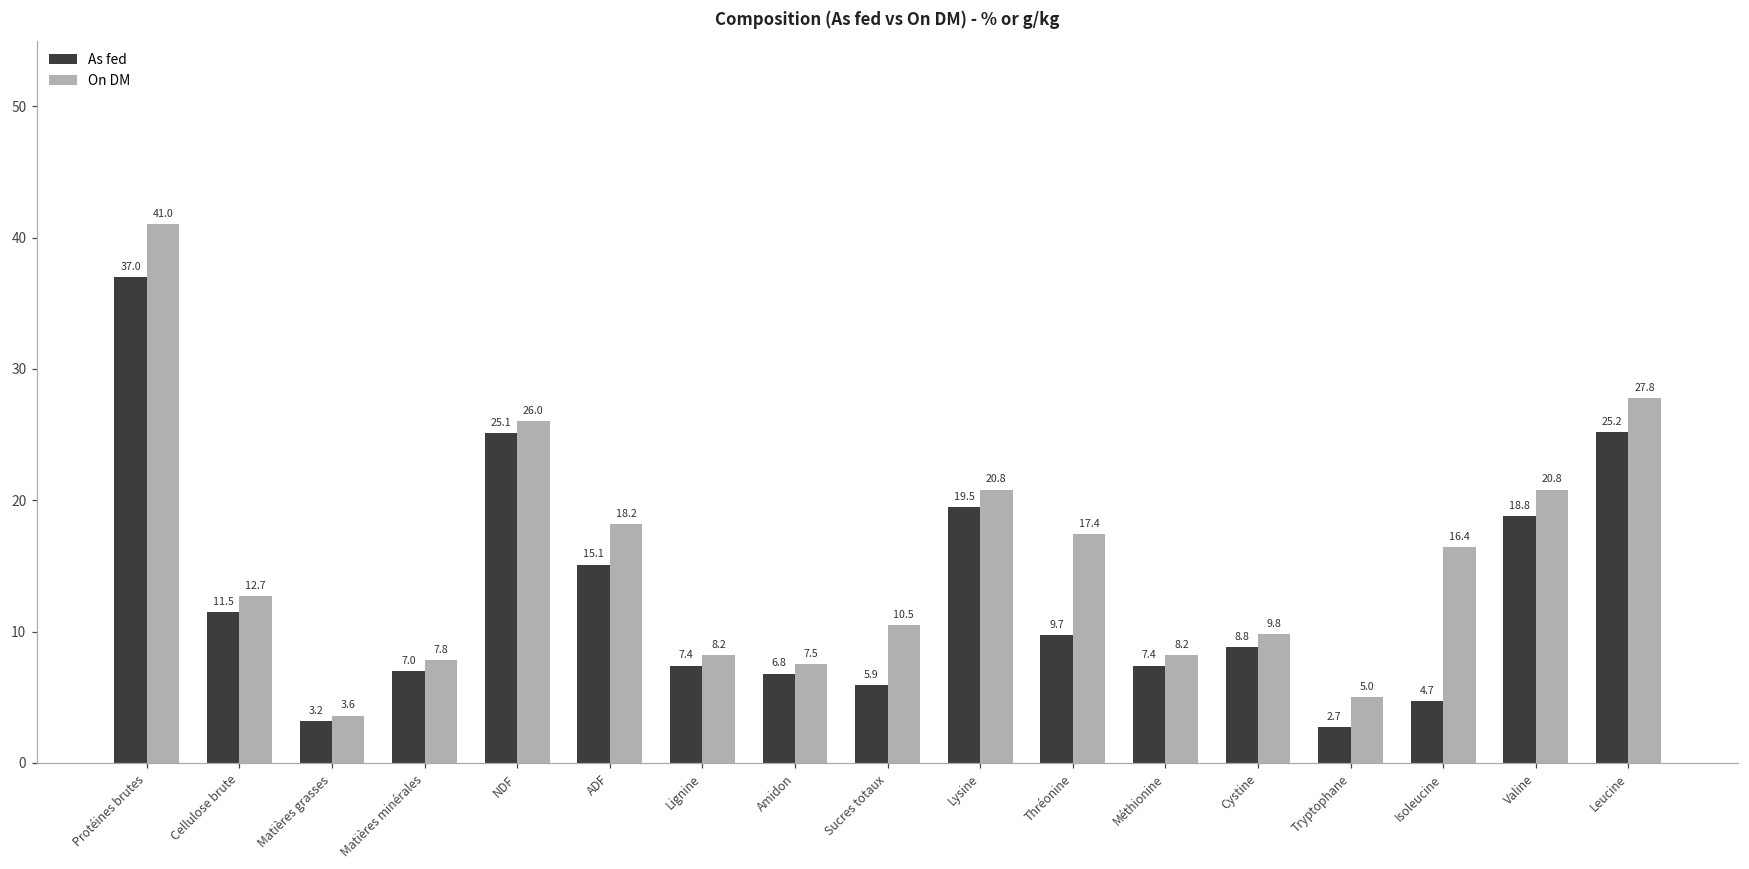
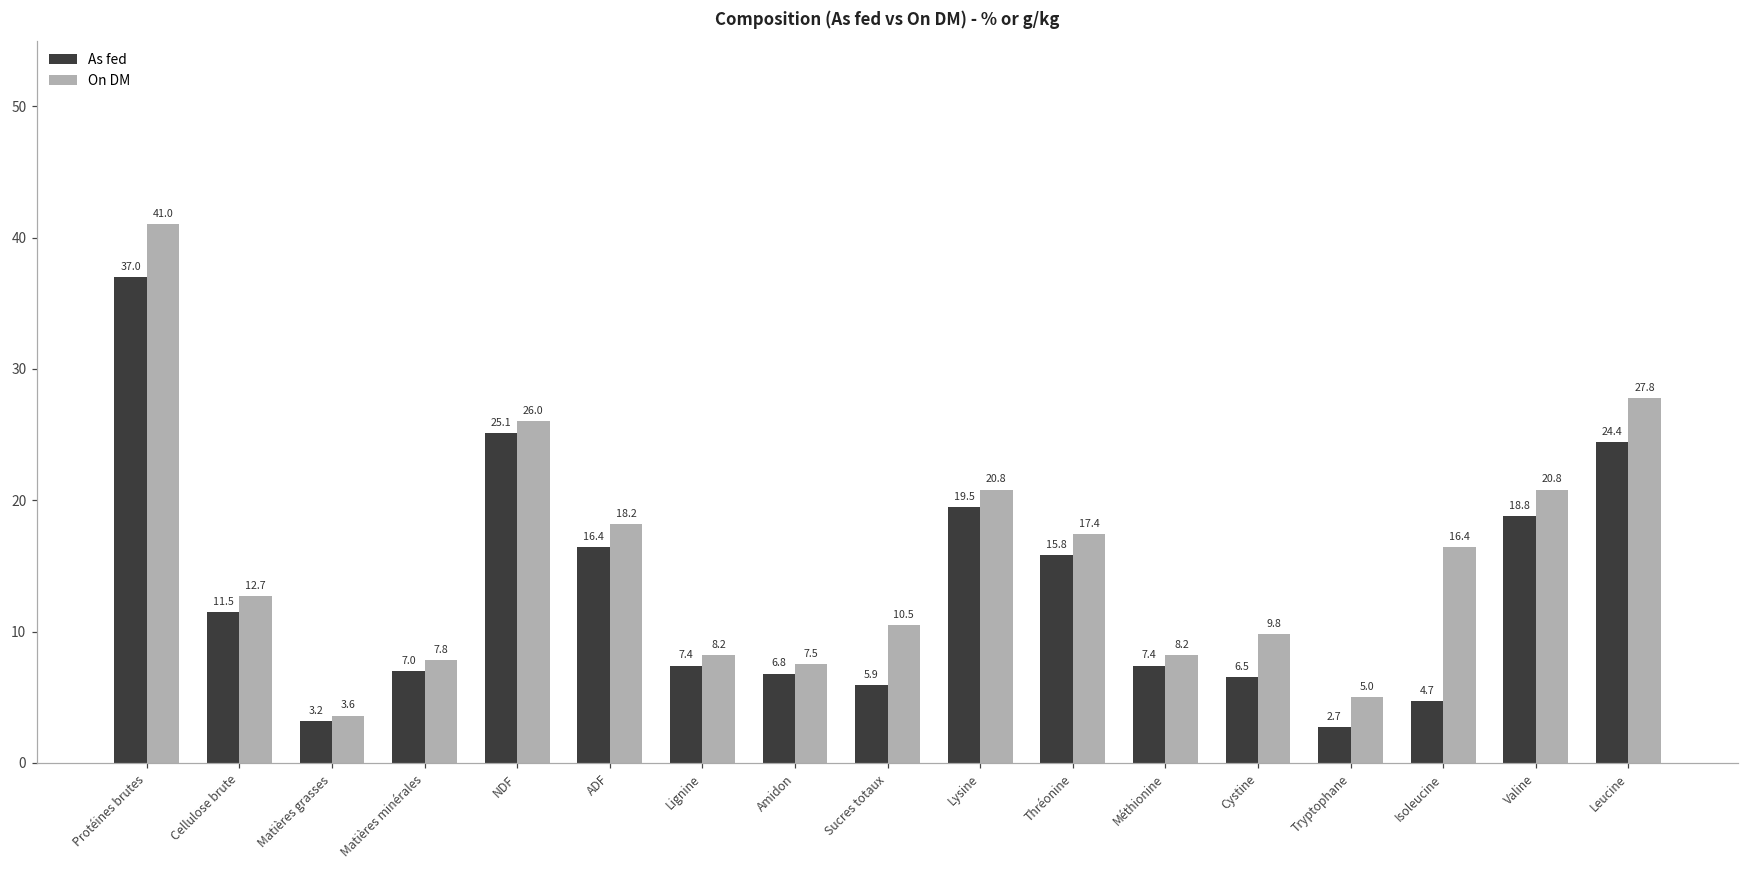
  {
    "As fed": {
      "Protéines brutes": 37.0,
      "Cellulose brute": 11.5,
      "Matières grasses": 3.2,
      "Matières minérales": 7.0,
      "NDF": 25.1,
-     "ADF": 15.1,
+     "ADF": 16.4,
      "Lignine": 7.4,
      "Amidon": 6.8,
      "Sucres totaux": 5.9,
      "Lysine": 19.5,
-     "Thréonine": 9.7,
+     "Thréonine": 15.8,
      "Méthionine": 7.4,
-     "Cystine": 8.8,
+     "Cystine": 6.5,
      "Tryptophane": 2.7,
      "Isoleucine": 4.7,
      "Valine": 18.8,
-     "Leucine": 25.2
+     "Leucine": 24.4
    },
    "On DM": {
      "Protéines brutes": 41.0,
      "Cellulose brute": 12.7,
      "Matières grasses": 3.6,
      "Matières minérales": 7.8,
      "NDF": 26.0,
      "ADF": 18.2,
      "Lignine": 8.2,
      "Amidon": 7.5,
      "Sucres totaux": 10.5,
      "Lysine": 20.8,
      "Thréonine": 17.4,
      "Méthionine": 8.2,
      "Cystine": 9.8,
      "Tryptophane": 5.0,
      "Isoleucine": 16.4,
      "Valine": 20.8,
      "Leucine": 27.8
    }
  }
